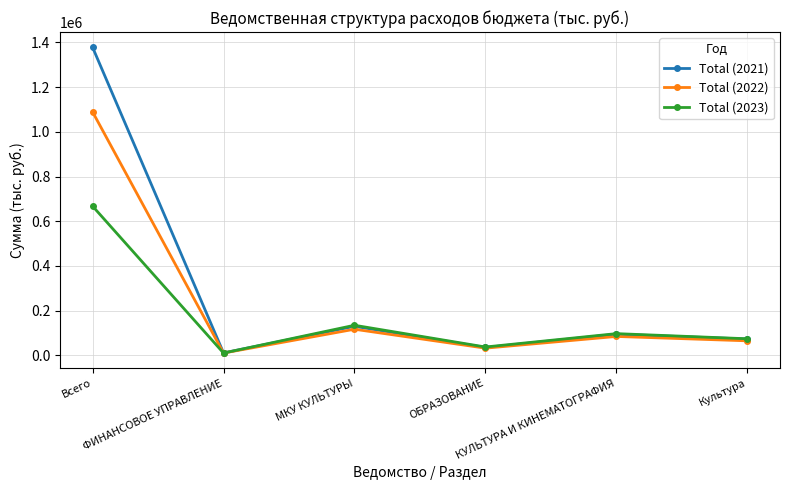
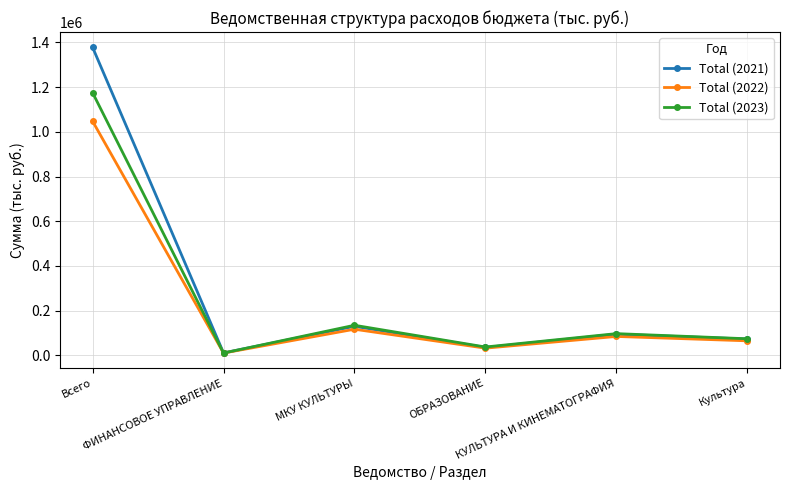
  {
    "Total (2021)": {
      "Всего": 1380000
    },
    "Total (2022)": {
-     "Всего": 1090000,
+     "Всего": 1050000,
      "МКУ КУЛЬТУРЫ": 120000
    },
    "Total (2023)": {
-     "Всего": 670000
+     "Всего": 1180000
    }
  }
